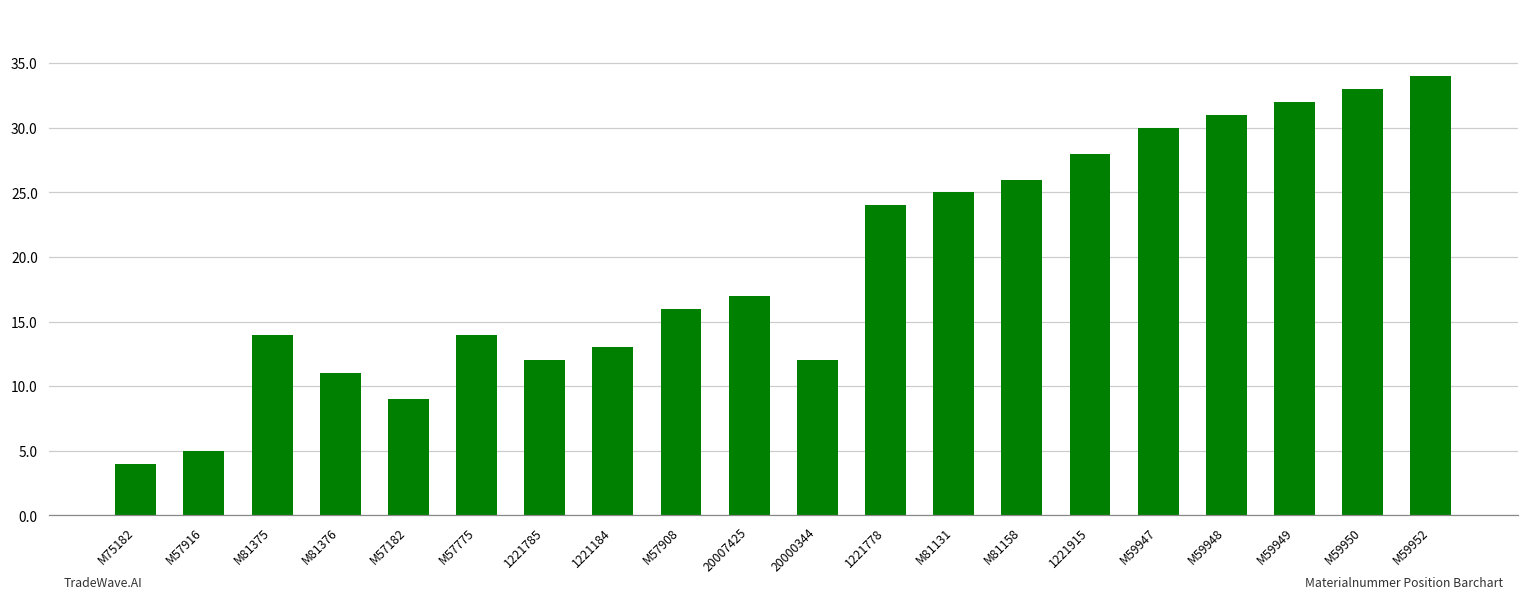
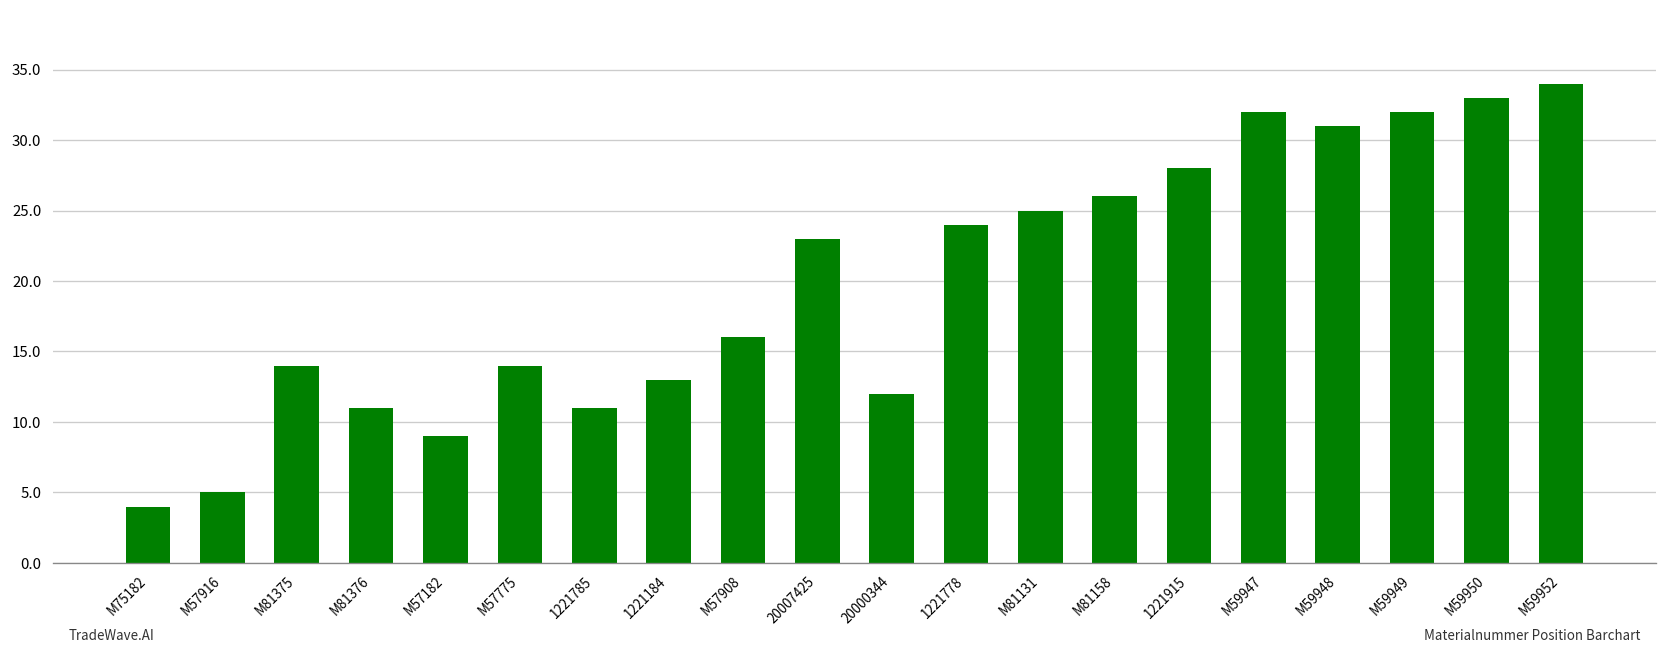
  {
    "M75182": 4,
    "M57916": 5,
    "M81375": 14,
    "M81376": 11,
    "M57182": 9,
    "M57775": 14,
-   "1221785": 12,
+   "1221785": 11,
    "1221184": 13,
    "M57908": 16,
-   "20007425": 17,
+   "20007425": 23,
    "20000344": 12,
    "1221778": 24,
    "M81131": 25,
    "M81158": 26,
    "1221915": 28,
-   "M59947": 30,
+   "M59947": 32,
    "M59948": 31,
    "M59949": 32,
    "M59950": 33,
    "M59952": 34
  }
